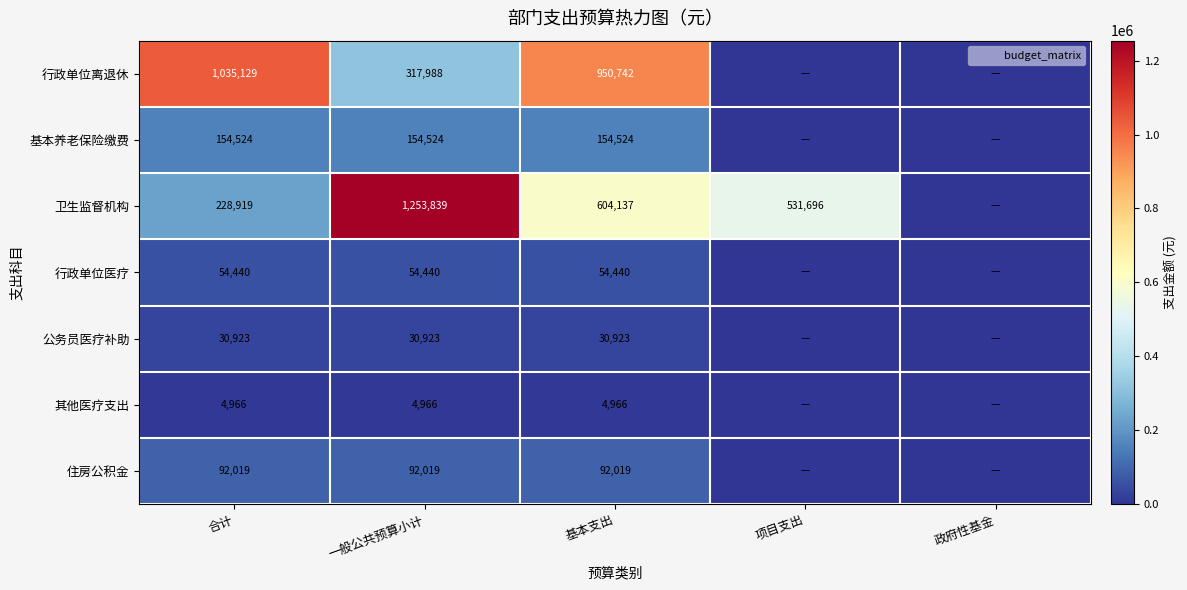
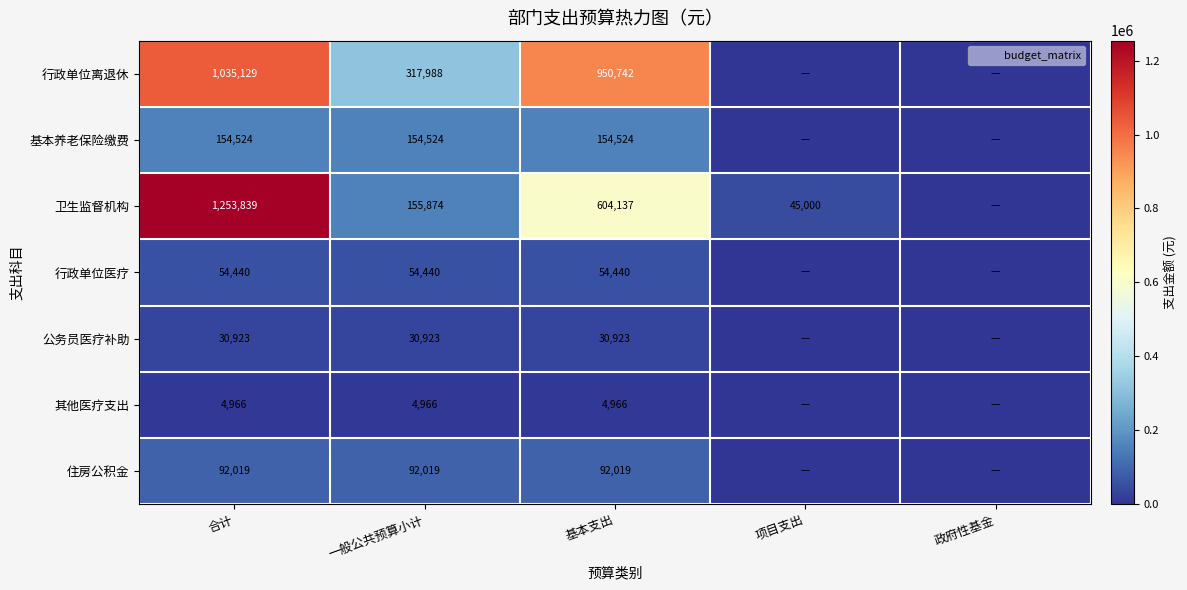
  {
    "行政单位离退休": {
      "合计": "1,035,129",
      "一般公共预算小计": "317,988",
      "基本支出": "950,742"
    },
    "基本养老保险缴费": {
      "合计": "154,524",
      "一般公共预算小计": "154,524",
      "基本支出": "154,524"
    },
    "卫生监督机构": {
-     "合计": "228,919",
-     "一般公共预算小计": "1,253,839",
+     "合计": "1,253,839",
+     "一般公共预算小计": "155,874",
      "基本支出": "604,137",
-     "项目支出": "531,696"
+     "项目支出": "45,000"
    },
    "行政单位医疗": {
      "合计": "54,440",
      "一般公共预算小计": "54,440",
      "基本支出": "54,440"
    },
    "公务员医疗补助": {
      "合计": "30,923",
      "一般公共预算小计": "30,923",
      "基本支出": "30,923"
    },
    "其他医疗支出": {
      "合计": "4,966",
      "一般公共预算小计": "4,966",
      "基本支出": "4,966"
    },
    "住房公积金": {
      "合计": "92,019",
      "一般公共预算小计": "92,019",
      "基本支出": "92,019"
    }
  }
